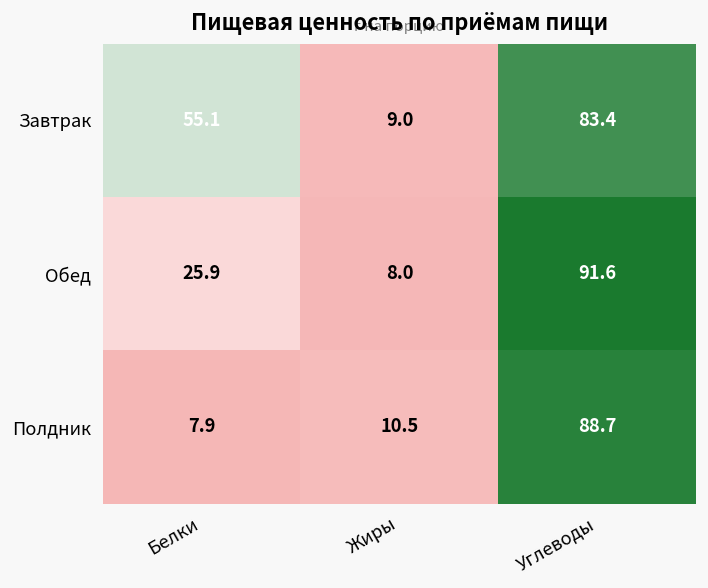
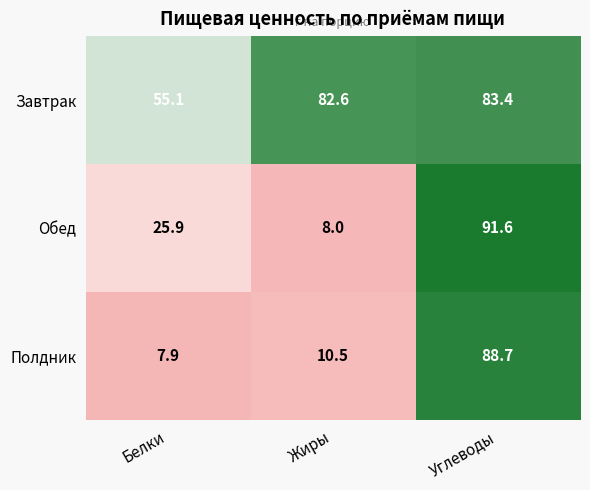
  {
    "Завтрак": {
-     "Жиры": 9.0,
+     "Жиры": 82.6,
      "Углеводы": 83.4
    },
    "Обед": {
      "Белки": 25.9,
      "Жиры": 8.0,
      "Углеводы": 91.6
    },
    "Полдник": {
      "Белки": 7.9,
      "Жиры": 10.5,
      "Углеводы": 88.7
    }
  }
